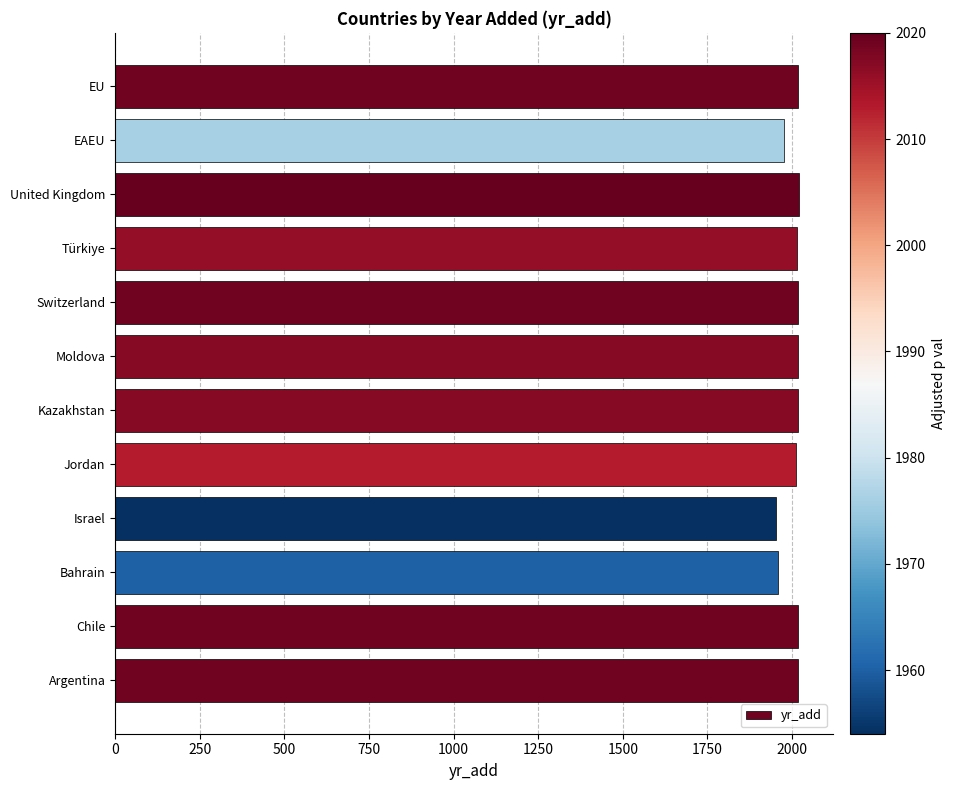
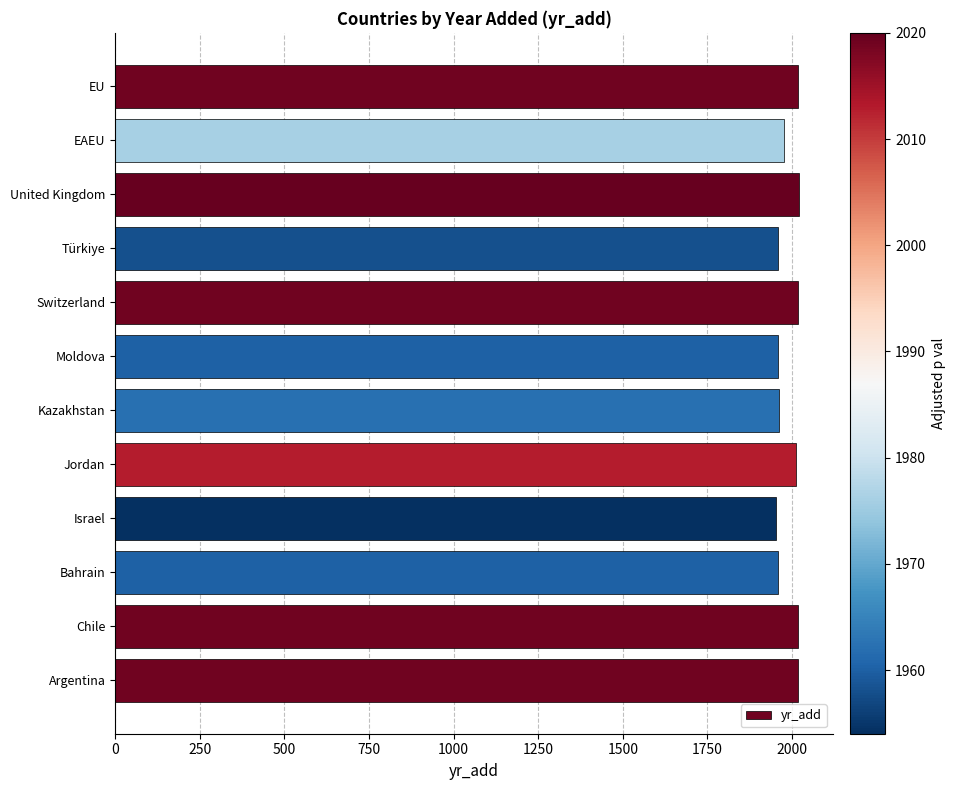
  {
    "EU": 2020,
    "EAEU": 1980,
    "United Kingdom": 2020,
-   "Türkiye": 2020,
+   "Türkiye": 1960,
    "Switzerland": 2020,
-   "Moldova": 2020,
-   "Kazakhstan": 2020,
+   "Moldova": 1960,
+   "Kazakhstan": 1960,
    "Jordan": 2010,
    "Israel": 1950,
    "Bahrain": 1960,
    "Chile": 2020,
    "Argentina": 2020
  }
